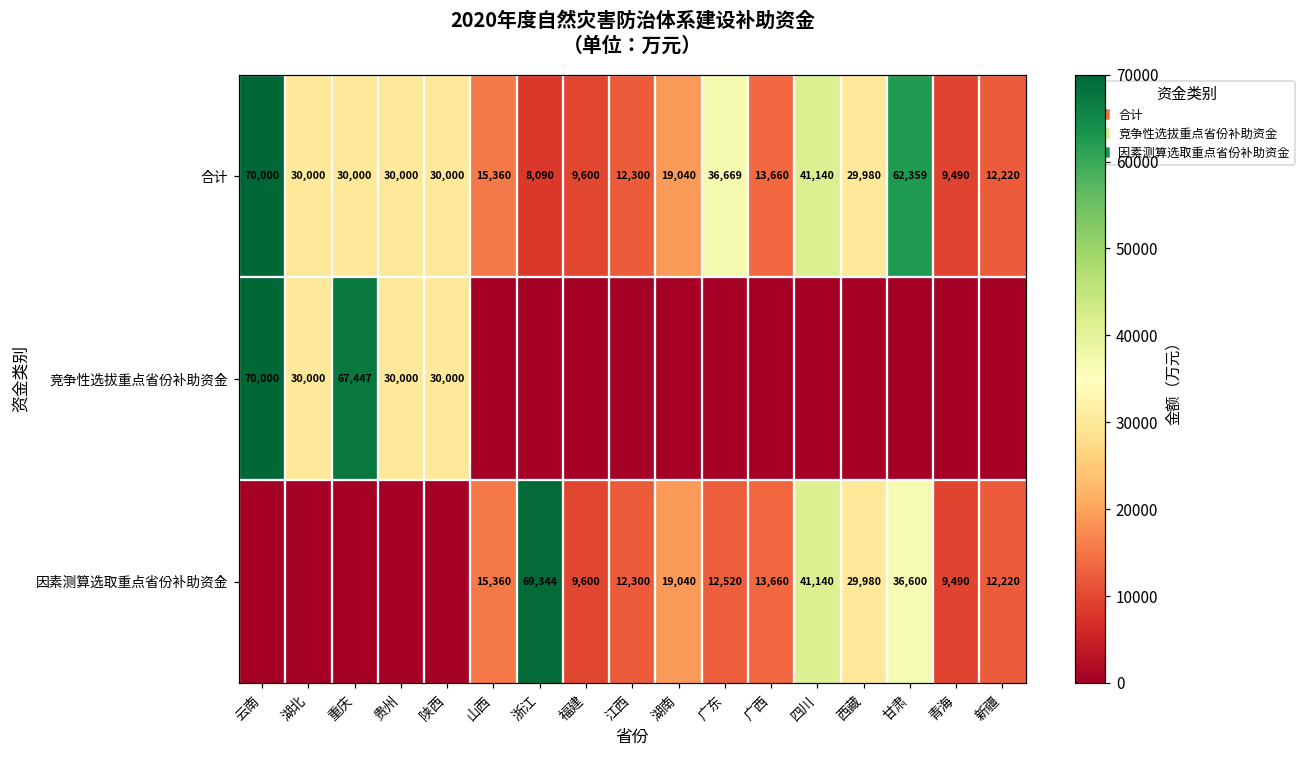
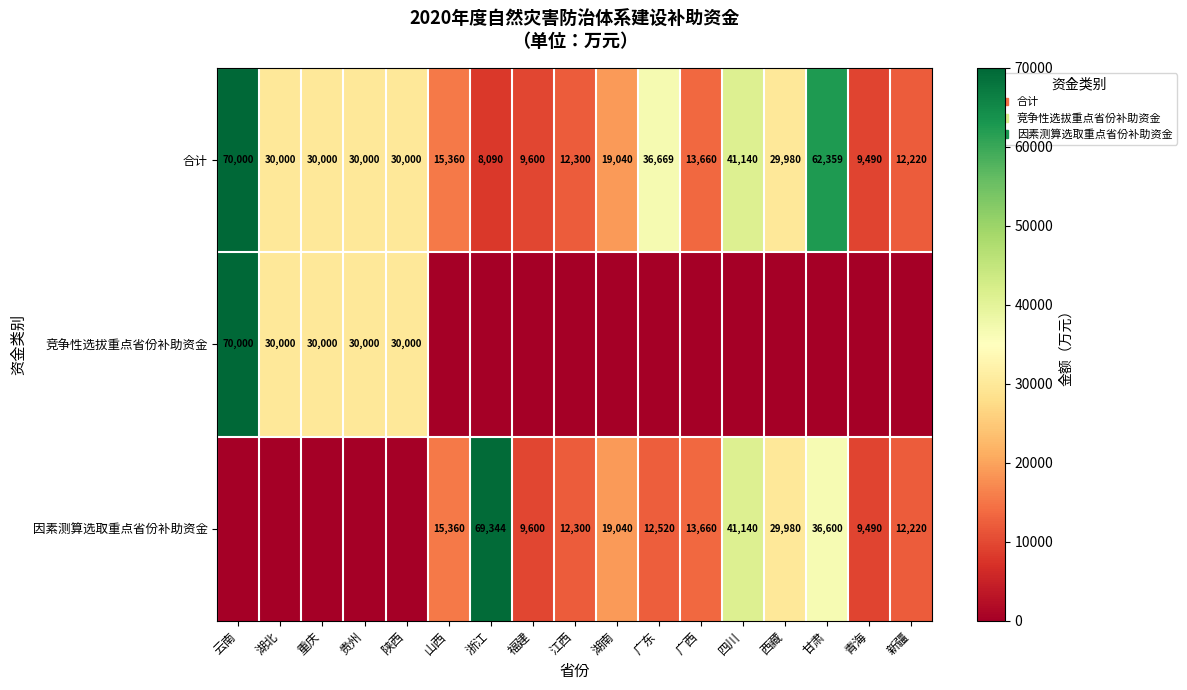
  {
    "合计": {
      "云南": "70,000",
      "湖北": "30,000",
      "重庆": "30,000",
      "贵州": "30,000",
      "陕西": "30,000",
      "山西": "15,360",
      "浙江": "8,090",
      "福建": "9,600",
      "江西": "12,300",
      "湖南": "19,040",
      "广东": "36,669",
      "广西": "13,660",
      "四川": "41,140",
      "西藏": "29,980",
      "甘肃": "62,359",
      "青海": "9,490",
      "新疆": "12,220"
    },
    "竞争性选拔重点省份补助资金": {
      "云南": "70,000",
      "湖北": "30,000",
-     "重庆": "67,447",
+     "重庆": "30,000",
      "贵州": "30,000",
      "陕西": "30,000"
    },
    "因素测算选取重点省份补助资金": {
      "山西": "15,360",
      "浙江": "69,344",
      "福建": "9,600",
      "江西": "12,300",
      "湖南": "19,040",
      "广东": "12,520",
      "广西": "13,660",
      "四川": "41,140",
      "西藏": "29,980",
      "甘肃": "36,600",
      "青海": "9,490",
      "新疆": "12,220"
    }
  }
